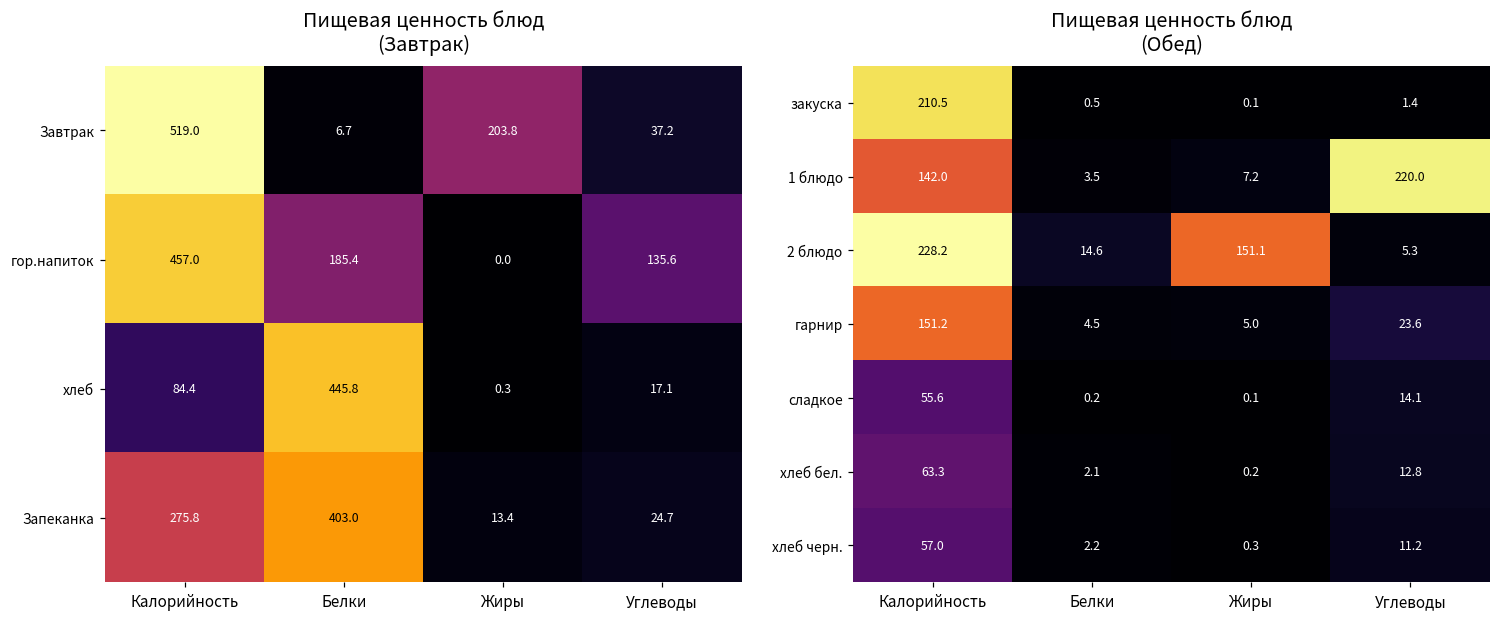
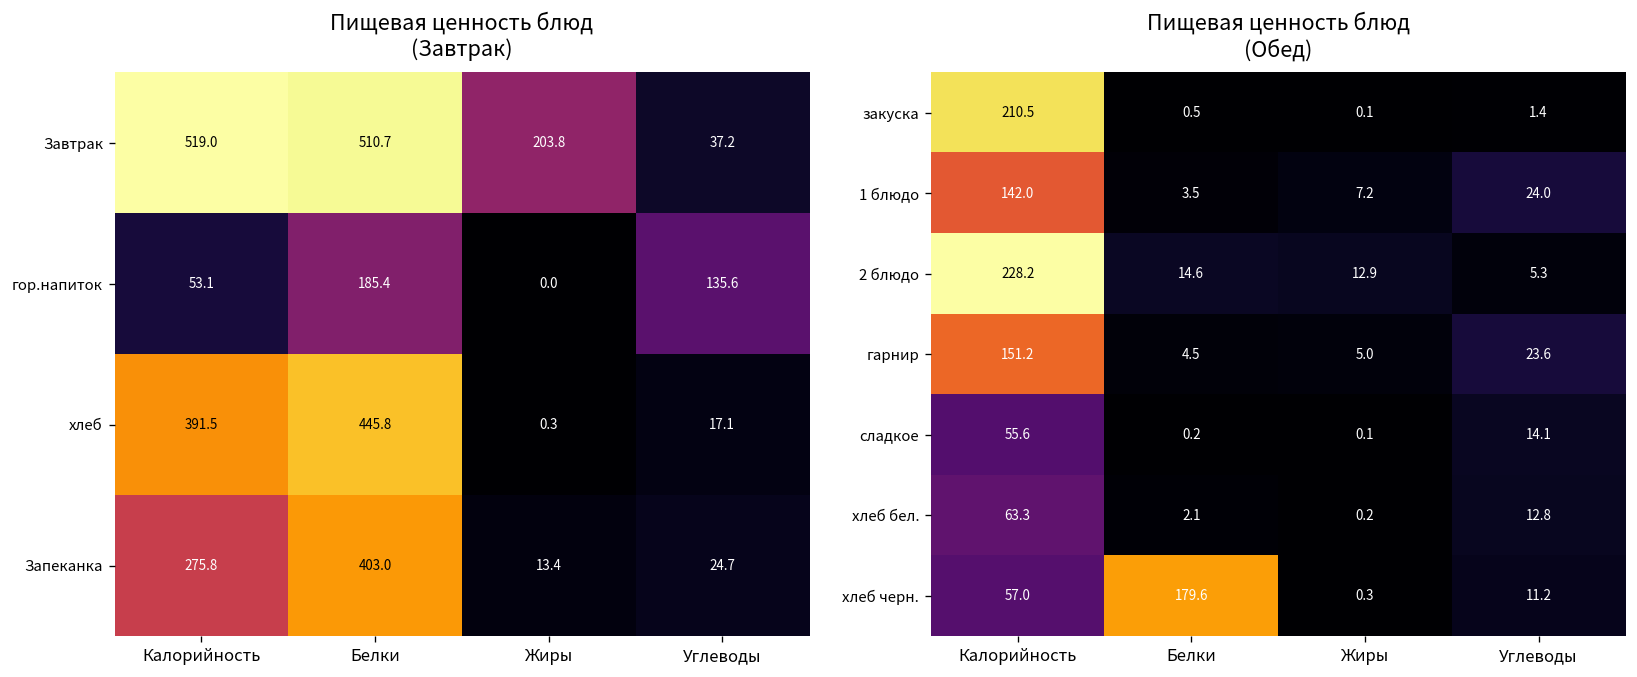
  {
    "Пищевая ценность блюд (Завтрак)": {
      "Завтрак": {
        "Калорийность": 519.0,
-       "Белки": 6.7,
+       "Белки": 510.7,
        "Жиры": 203.8,
        "Углеводы": 37.2
      },
      "гор.напиток": {
-       "Калорийность": 457.0,
+       "Калорийность": 53.1,
        "Белки": 185.4,
        "Жиры": 0.0,
        "Углеводы": 135.6
      },
      "хлеб": {
-       "Калорийность": 84.4,
+       "Калорийность": 391.5,
        "Белки": 445.8,
        "Жиры": 0.3,
        "Углеводы": 17.1
      },
      "Запеканка": {
        "Калорийность": 275.8,
        "Белки": 403.0,
        "Жиры": 13.4,
        "Углеводы": 24.7
      }
    },
    "Пищевая ценность блюд (Обед)": {
      "закуска": {
        "Калорийность": 210.5,
        "Белки": 0.5,
        "Жиры": 0.1,
        "Углеводы": 1.4
      },
      "1 блюдо": {
        "Калорийность": 142.0,
        "Белки": 3.5,
        "Жиры": 7.2,
-       "Углеводы": 220.0
+       "Углеводы": 24.0
      },
      "2 блюдо": {
        "Калорийность": 228.2,
        "Белки": 14.6,
-       "Жиры": 151.1,
+       "Жиры": 12.9,
        "Углеводы": 5.3
      },
      "гарнир": {
        "Калорийность": 151.2,
        "Белки": 4.5,
        "Жиры": 5.0,
        "Углеводы": 23.6
      },
      "сладкое": {
        "Калорийность": 55.6,
        "Белки": 0.2,
        "Жиры": 0.1,
        "Углеводы": 14.1
      },
      "хлеб бел.": {
        "Калорийность": 63.3,
        "Белки": 2.1,
        "Жиры": 0.2,
        "Углеводы": 12.8
      },
      "хлеб черн.": {
        "Калорийность": 57.0,
-       "Белки": 2.2,
+       "Белки": 179.6,
        "Жиры": 0.3,
        "Углеводы": 11.2
      }
    }
  }
